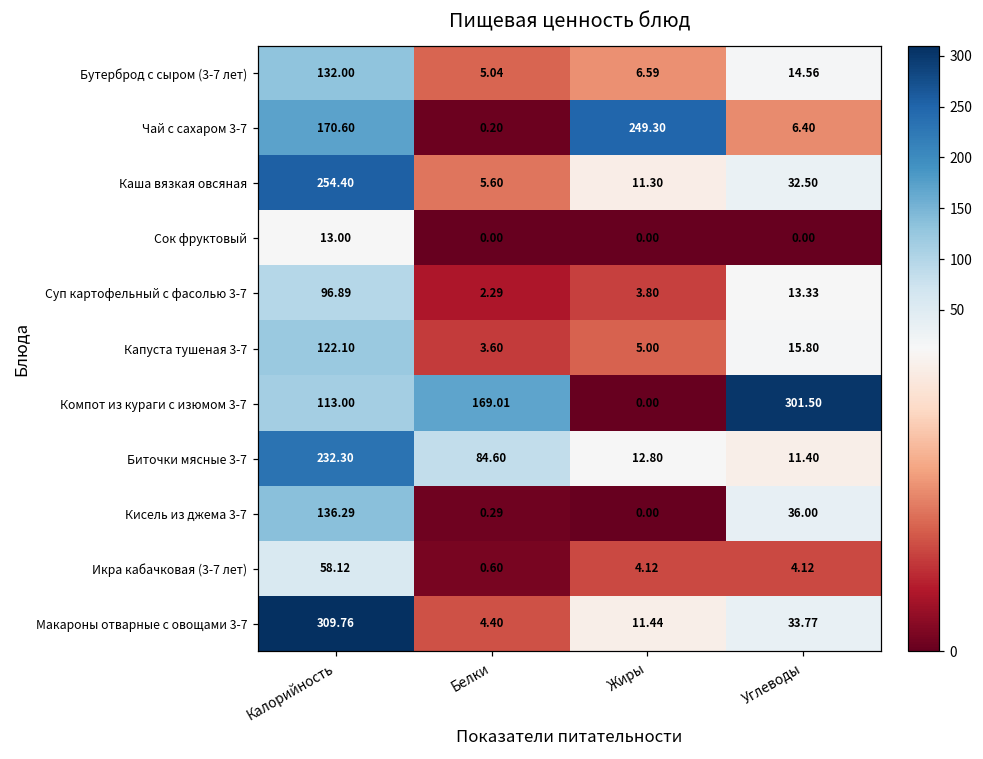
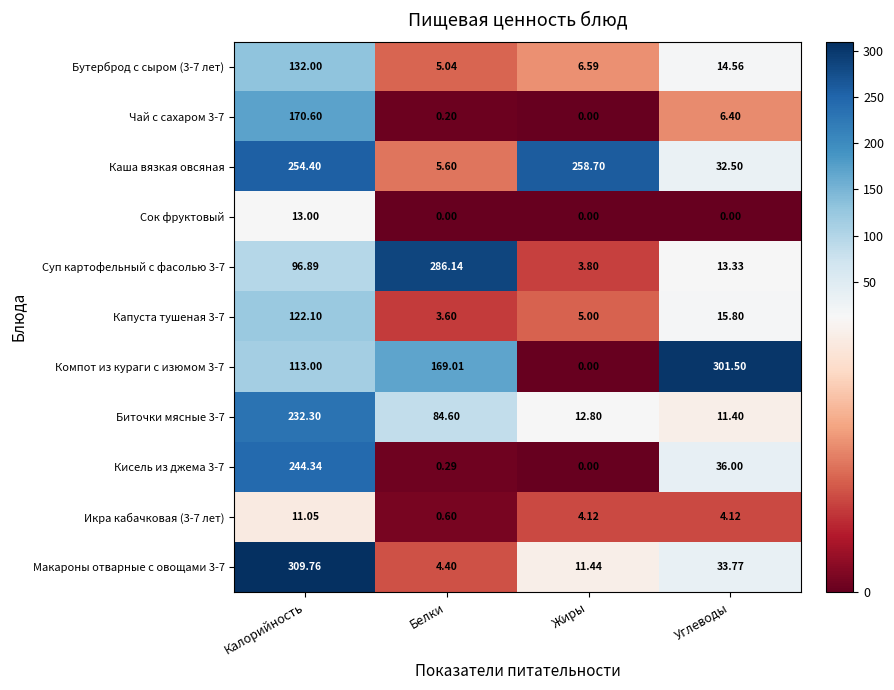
  {
    "Бутерброд с сыром (3-7 лет)": {
      "Калорийность": 132.00,
      "Белки": 5.04,
      "Жиры": 6.59,
      "Углеводы": 14.56
    },
    "Чай с сахаром 3-7": {
      "Калорийность": 170.60,
      "Белки": 0.20,
-     "Жиры": 249.30,
+     "Жиры": 0.00,
      "Углеводы": 6.40
    },
    "Каша вязкая овсяная": {
      "Калорийность": 254.40,
      "Белки": 5.60,
-     "Жиры": 11.30,
+     "Жиры": 258.70,
      "Углеводы": 32.50
    },
    "Сок фруктовый": {
      "Калорийность": 13.00,
      "Белки": 0.00,
      "Жиры": 0.00,
      "Углеводы": 0.00
    },
    "Суп картофельный с фасолью 3-7": {
      "Калорийность": 96.89,
-     "Белки": 2.29,
+     "Белки": 286.14,
      "Жиры": 3.80,
      "Углеводы": 13.33
    },
    "Капуста тушеная 3-7": {
      "Калорийность": 122.10,
      "Белки": 3.60,
      "Жиры": 5.00,
      "Углеводы": 15.80
    },
    "Компот из кураги с изюмом 3-7": {
      "Калорийность": 113.00,
      "Белки": 169.01,
      "Жиры": 0.00,
      "Углеводы": 301.50
    },
    "Биточки мясные 3-7": {
      "Калорийность": 232.30,
      "Белки": 84.60,
      "Жиры": 12.80,
      "Углеводы": 11.40
    },
    "Кисель из джема 3-7": {
-     "Калорийность": 136.29,
+     "Калорийность": 244.34,
      "Белки": 0.29,
      "Жиры": 0.00,
      "Углеводы": 36.00
    },
    "Икра кабачковая (3-7 лет)": {
-     "Калорийность": 58.12,
+     "Калорийность": 11.05,
      "Белки": 0.60,
      "Жиры": 4.12,
      "Углеводы": 4.12
    },
    "Макароны отварные с овощами 3-7": {
      "Калорийность": 309.76,
      "Белки": 4.40,
      "Жиры": 11.44,
      "Углеводы": 33.77
    }
  }
